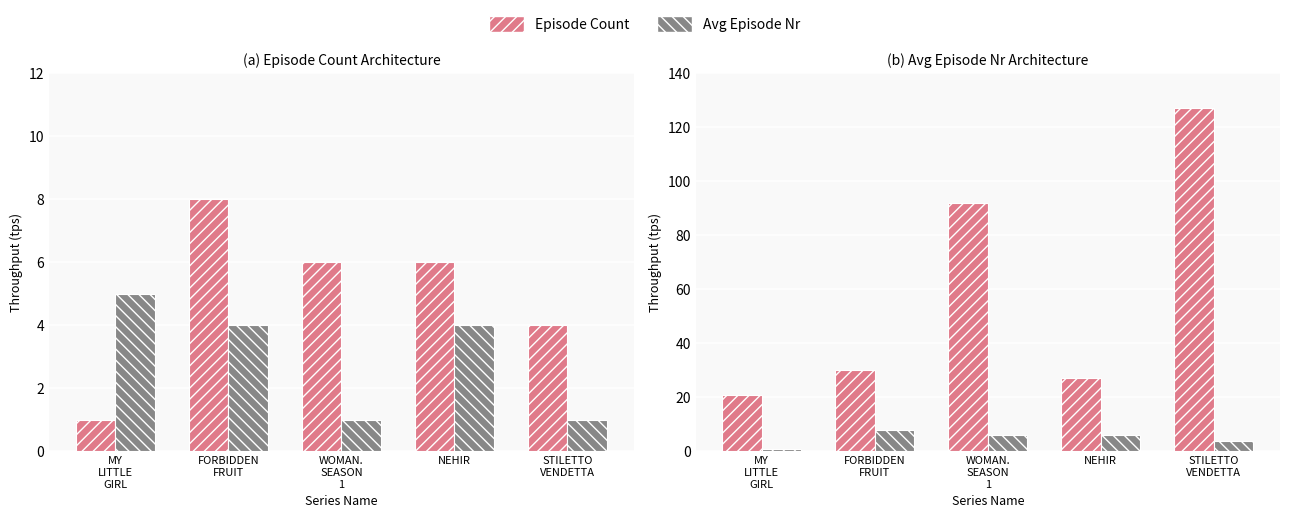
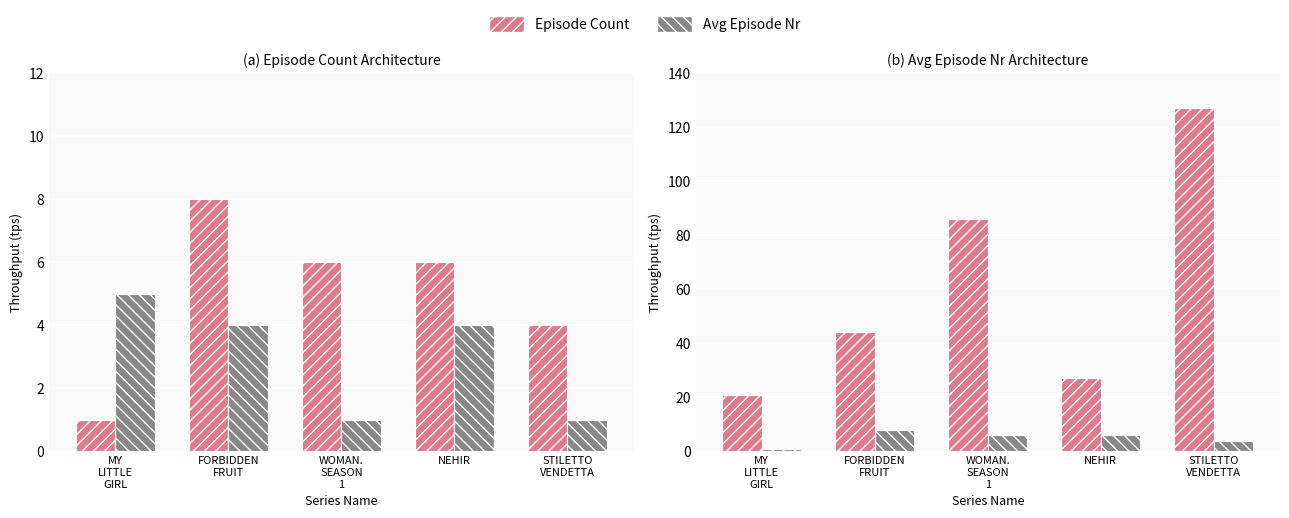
  {
    "(a) Episode Count Architecture": {
      "Episode Count": {
        "MY LITTLE GIRL": 1.0,
        "FORBIDDEN FRUIT": 8.0,
        "WOMAN. SEASON 1": 6.0,
        "NEHIR": 6.0,
        "STILETTO VENDETTA": 4.0
      }
    },
    "(b) Avg Episode Nr Architecture": {
      "Episode Count": {
        "MY LITTLE GIRL": 21,
-       "FORBIDDEN FRUIT": 30,
-       "WOMAN. SEASON 1": 92,
+       "FORBIDDEN FRUIT": 44,
+       "WOMAN. SEASON 1": 86,
        "NEHIR": 27,
        "STILETTO VENDETTA": 127
      }
    }
  }
